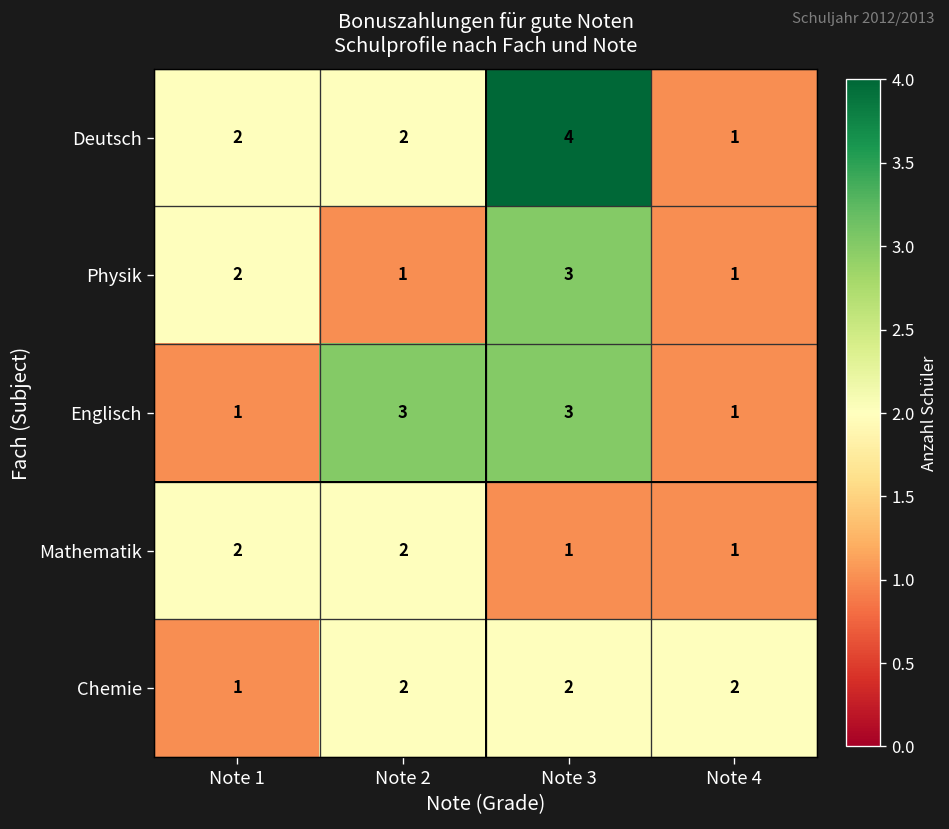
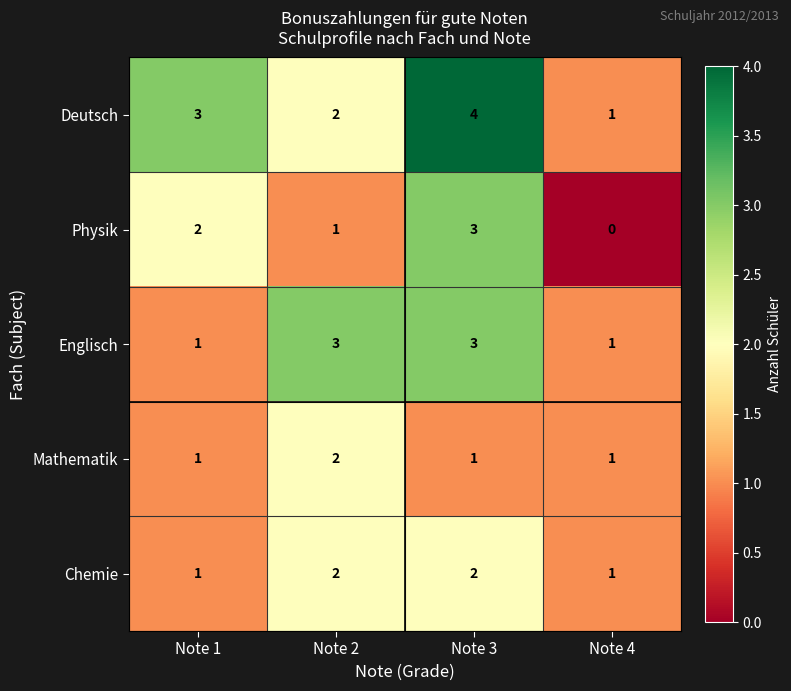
  {
    "Deutsch": {
-     "Note 1": 2,
+     "Note 1": 3,
      "Note 2": 2,
      "Note 3": 4,
      "Note 4": 1
    },
    "Physik": {
      "Note 1": 2,
      "Note 2": 1,
      "Note 3": 3,
-     "Note 4": 1
+     "Note 4": 0
    },
    "Englisch": {
      "Note 1": 1,
      "Note 2": 3,
      "Note 3": 3,
      "Note 4": 1
    },
    "Mathematik": {
-     "Note 1": 2,
+     "Note 1": 1,
      "Note 2": 2,
      "Note 3": 1,
      "Note 4": 1
    },
    "Chemie": {
      "Note 1": 1,
      "Note 2": 2,
      "Note 3": 2,
-     "Note 4": 2
+     "Note 4": 1
    }
  }
